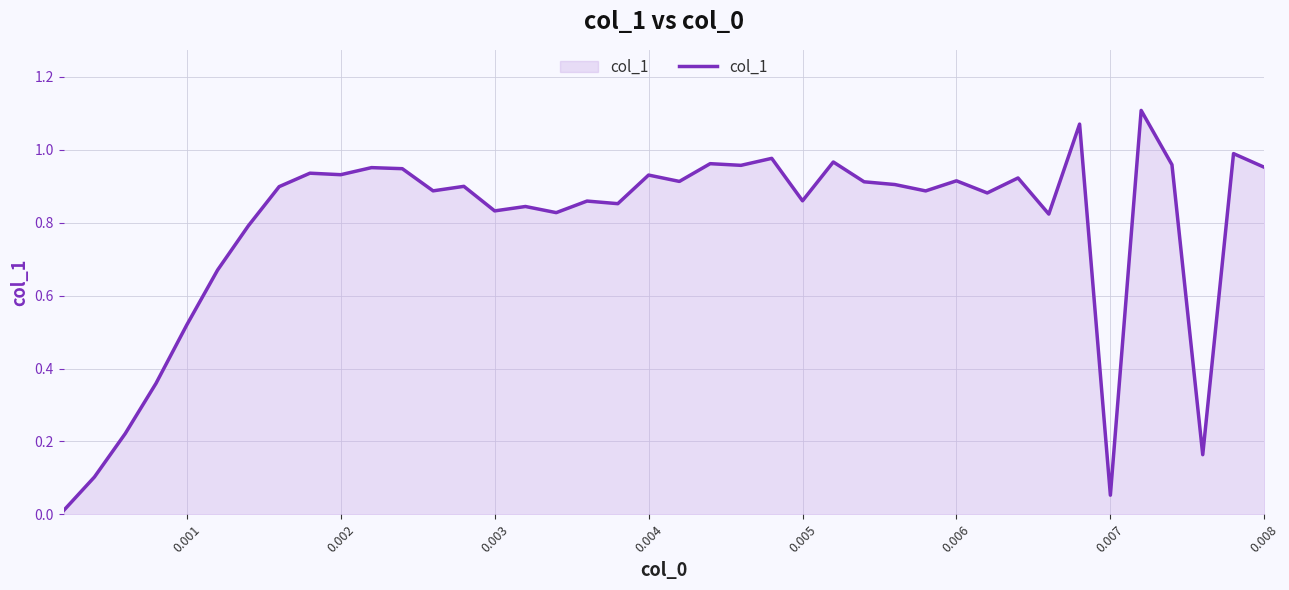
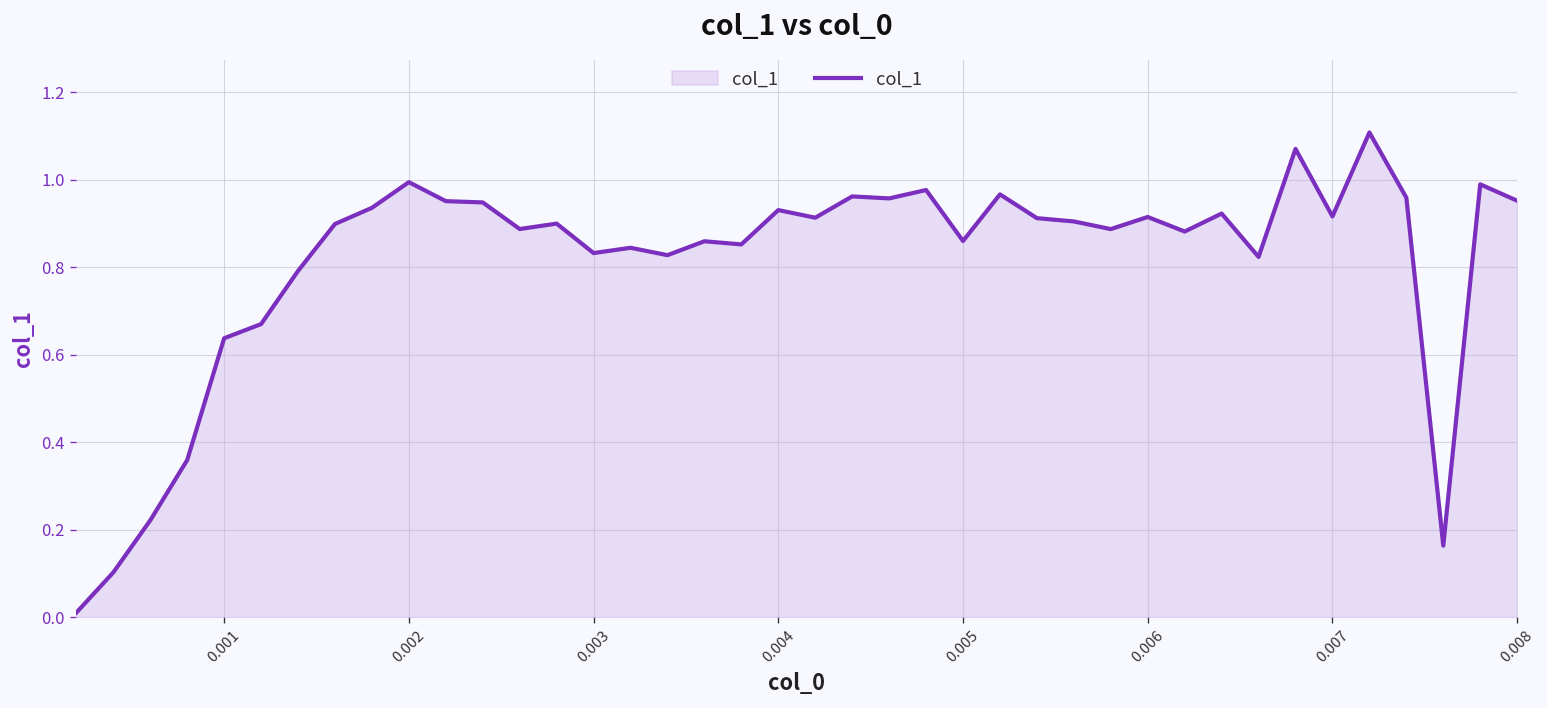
  {
-   "0.001": 0.52,
-   "0.002": 0.93,
+   "0.001": 0.64,
+   "0.002": 0.99,
    "0.003": 0.83,
    "0.004": 0.93,
    "0.005": 0.86,
    "0.006": 0.91,
-   "0.007": 0.05,
+   "0.007": 0.92,
    "0.008": 0.95
  }
